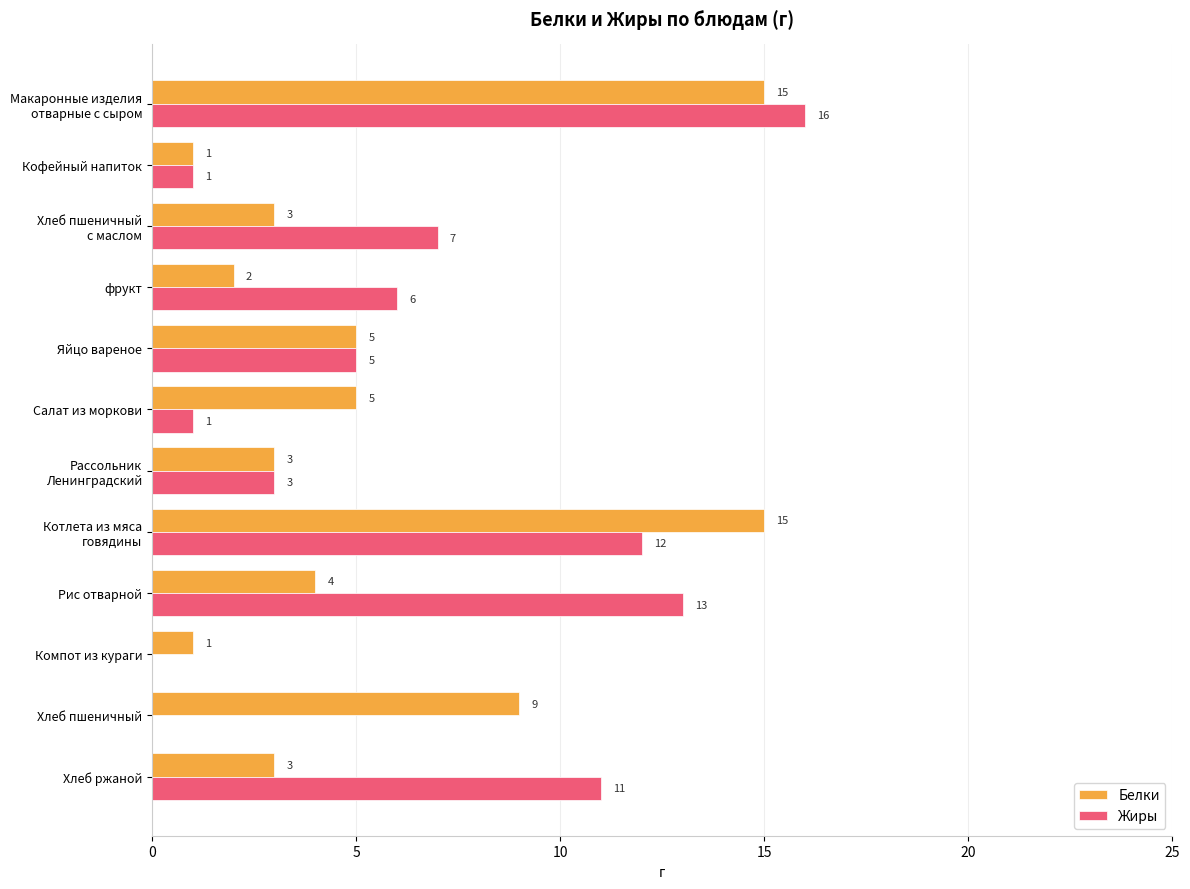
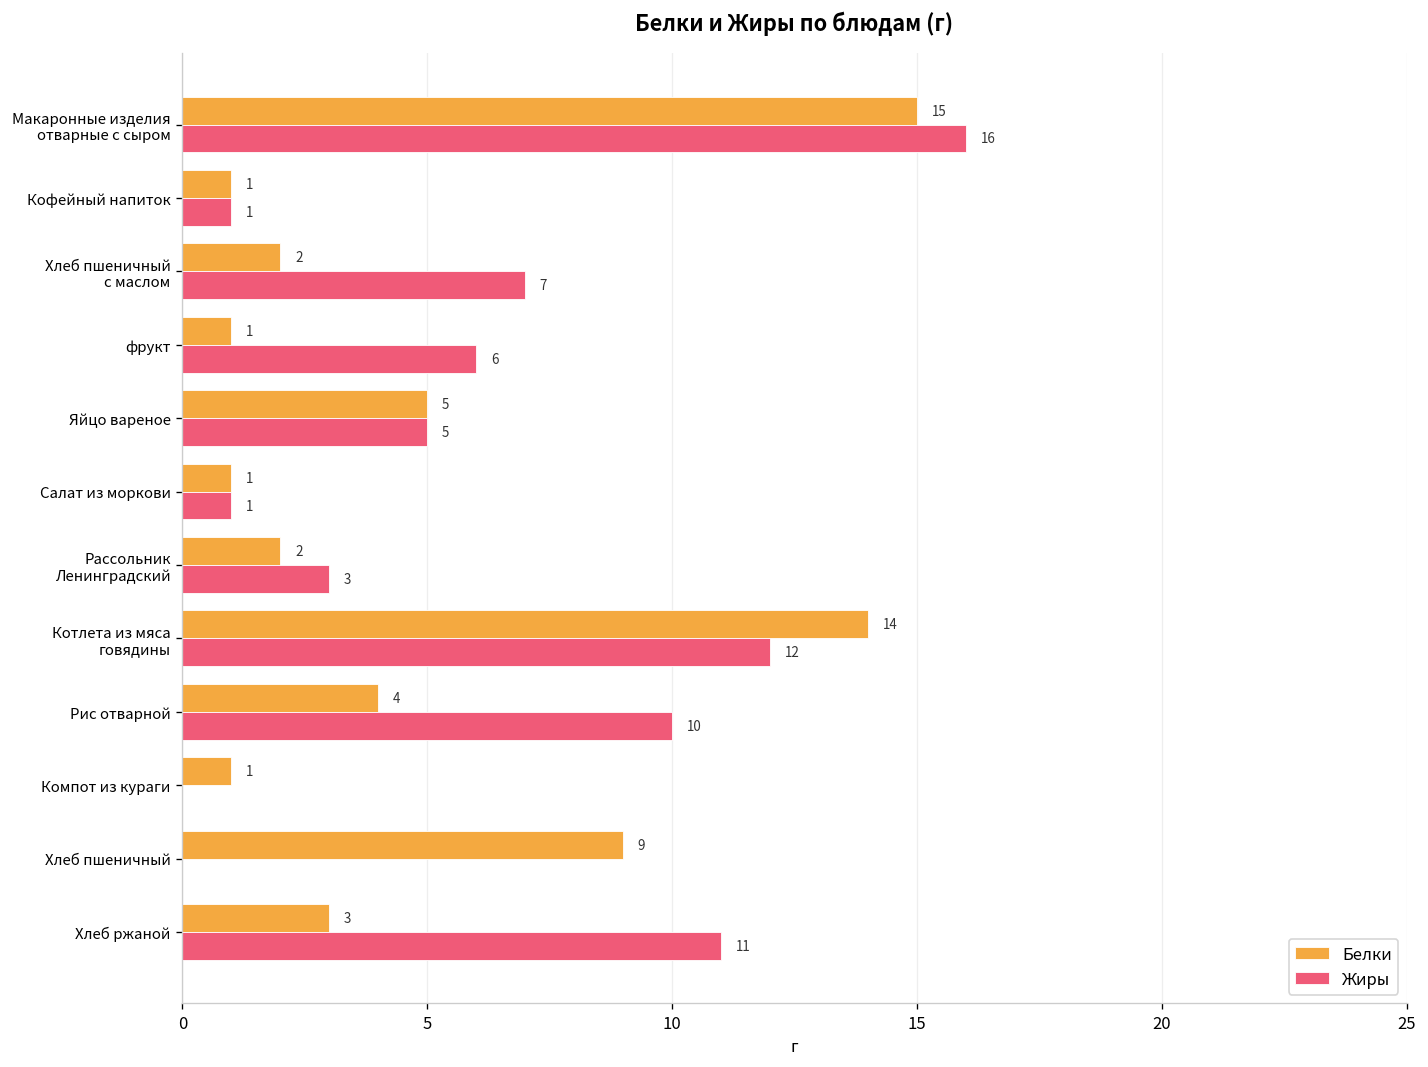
  {
    "Белки": {
      "Макаронные изделия отварные с сыром": 15,
      "Кофейный напиток": 1,
-     "Хлеб пшеничный с маслом": 3,
-     "фрукт": 2,
+     "Хлеб пшеничный с маслом": 2,
+     "фрукт": 1,
      "Яйцо вареное": 5,
-     "Салат из моркови": 5,
-     "Рассольник Ленинградский": 3,
-     "Котлета из мяса говядины": 15,
+     "Салат из моркови": 1,
+     "Рассольник Ленинградский": 2,
+     "Котлета из мяса говядины": 14,
      "Рис отварной": 4,
      "Компот из кураги": 1,
      "Хлеб пшеничный": 9,
      "Хлеб ржаной": 3
    },
    "Жиры": {
      "Макаронные изделия отварные с сыром": 16,
      "Кофейный напиток": 1,
      "Хлеб пшеничный с маслом": 7,
      "фрукт": 6,
      "Яйцо вареное": 5,
      "Салат из моркови": 1,
      "Рассольник Ленинградский": 3,
      "Котлета из мяса говядины": 12,
-     "Рис отварной": 13,
+     "Рис отварной": 10,
      "Хлеб ржаной": 11
    }
  }
